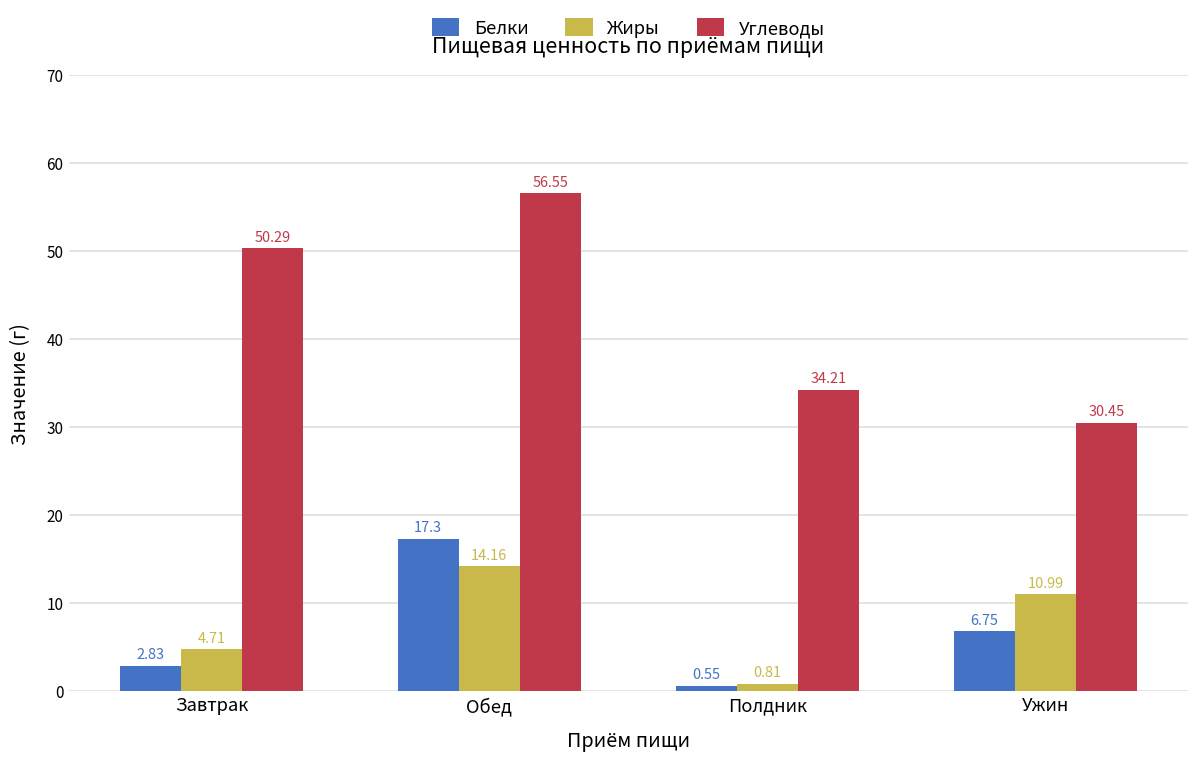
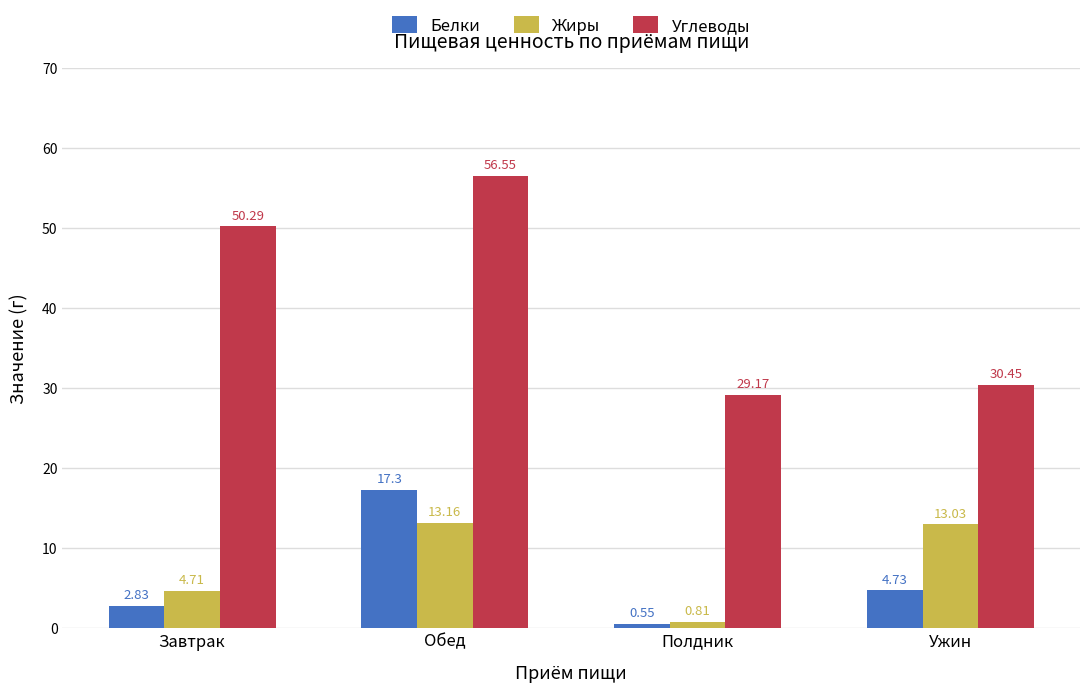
  {
    "Белки": {
      "Завтрак": 2.83,
      "Обед": 17.3,
      "Полдник": 0.55,
-     "Ужин": 6.75
+     "Ужин": 4.73
    },
    "Жиры": {
      "Завтрак": 4.71,
-     "Обед": 14.16,
+     "Обед": 13.16,
      "Полдник": 0.81,
-     "Ужин": 10.99
+     "Ужин": 13.03
    },
    "Углеводы": {
      "Завтрак": 50.29,
      "Обед": 56.55,
-     "Полдник": 34.21,
+     "Полдник": 29.17,
      "Ужин": 30.45
    }
  }
